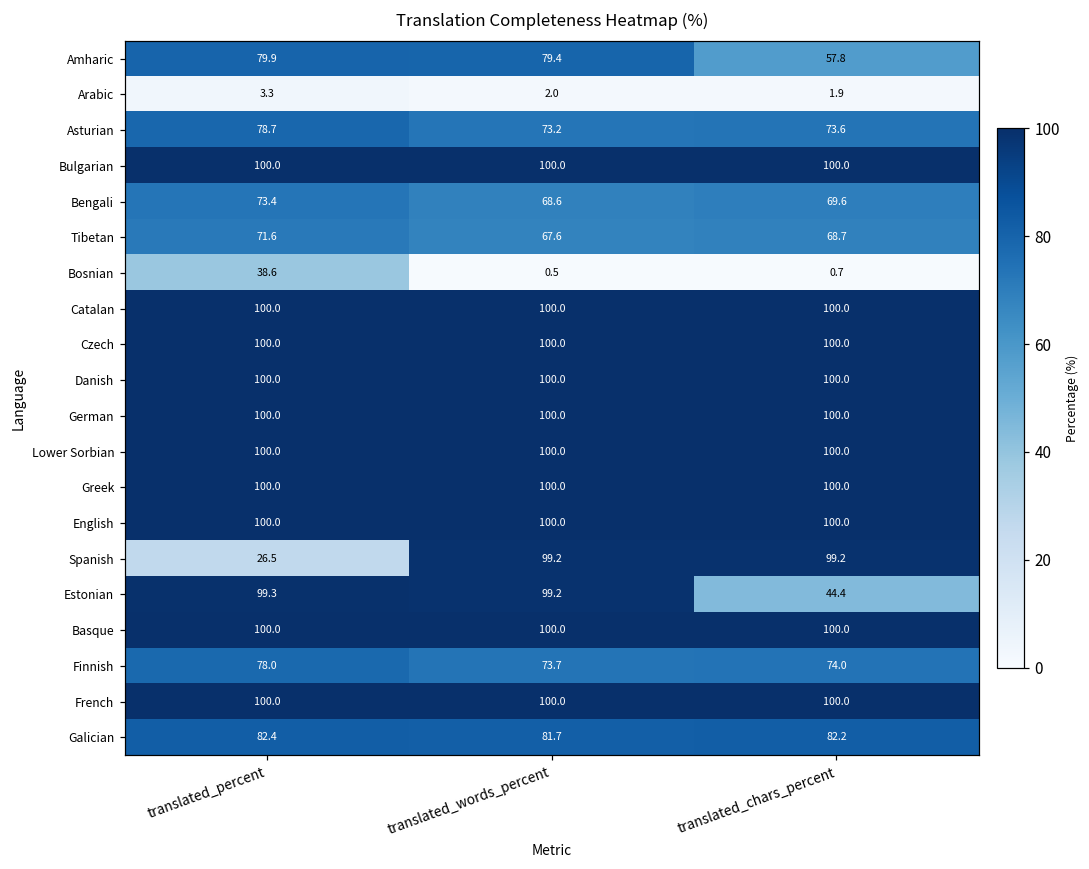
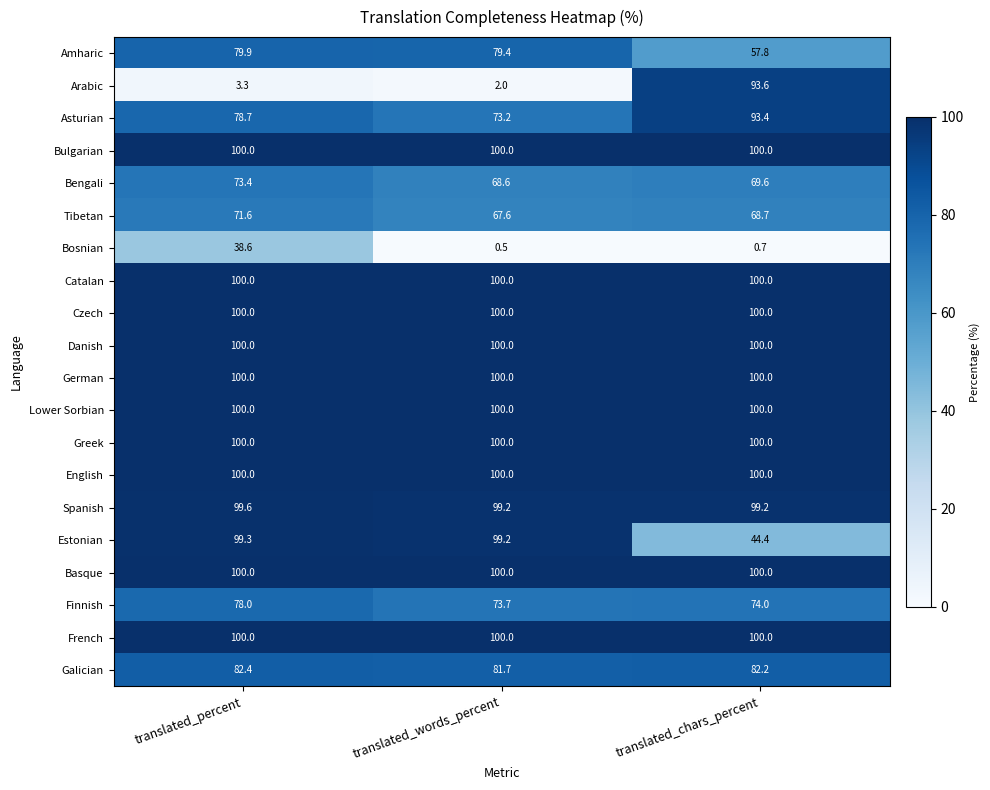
  {
    "Amharic": {
      "translated_percent": 79.9,
      "translated_words_percent": 79.4,
      "translated_chars_percent": 57.8
    },
    "Arabic": {
      "translated_percent": 3.3,
      "translated_words_percent": 2.0,
-     "translated_chars_percent": 1.9
+     "translated_chars_percent": 93.6
    },
    "Asturian": {
      "translated_percent": 78.7,
      "translated_words_percent": 73.2,
-     "translated_chars_percent": 73.6
+     "translated_chars_percent": 93.4
    },
    "Bulgarian": {
      "translated_percent": 100.0,
      "translated_words_percent": 100.0,
      "translated_chars_percent": 100.0
    },
    "Bengali": {
      "translated_percent": 73.4,
      "translated_words_percent": 68.6,
      "translated_chars_percent": 69.6
    },
    "Tibetan": {
      "translated_percent": 71.6,
      "translated_words_percent": 67.6,
      "translated_chars_percent": 68.7
    },
    "Bosnian": {
      "translated_percent": 38.6,
      "translated_words_percent": 0.5,
      "translated_chars_percent": 0.7
    },
    "Catalan": {
      "translated_percent": 100.0,
      "translated_words_percent": 100.0,
      "translated_chars_percent": 100.0
    },
    "Czech": {
      "translated_percent": 100.0,
      "translated_words_percent": 100.0,
      "translated_chars_percent": 100.0
    },
    "Danish": {
      "translated_percent": 100.0,
      "translated_words_percent": 100.0,
      "translated_chars_percent": 100.0
    },
    "German": {
      "translated_percent": 100.0,
      "translated_words_percent": 100.0,
      "translated_chars_percent": 100.0
    },
    "Lower Sorbian": {
      "translated_percent": 100.0,
      "translated_words_percent": 100.0,
      "translated_chars_percent": 100.0
    },
    "Greek": {
      "translated_percent": 100.0,
      "translated_words_percent": 100.0,
      "translated_chars_percent": 100.0
    },
    "English": {
      "translated_percent": 100.0,
      "translated_words_percent": 100.0,
      "translated_chars_percent": 100.0
    },
    "Spanish": {
-     "translated_percent": 26.5,
+     "translated_percent": 99.6,
      "translated_words_percent": 99.2,
      "translated_chars_percent": 99.2
    },
    "Estonian": {
      "translated_percent": 99.3,
      "translated_words_percent": 99.2,
      "translated_chars_percent": 44.4
    },
    "Basque": {
      "translated_percent": 100.0,
      "translated_words_percent": 100.0,
      "translated_chars_percent": 100.0
    },
    "Finnish": {
      "translated_percent": 78.0,
      "translated_words_percent": 73.7,
      "translated_chars_percent": 74.0
    },
    "French": {
      "translated_percent": 100.0,
      "translated_words_percent": 100.0,
      "translated_chars_percent": 100.0
    },
    "Galician": {
      "translated_percent": 82.4,
      "translated_words_percent": 81.7,
      "translated_chars_percent": 82.2
    }
  }
